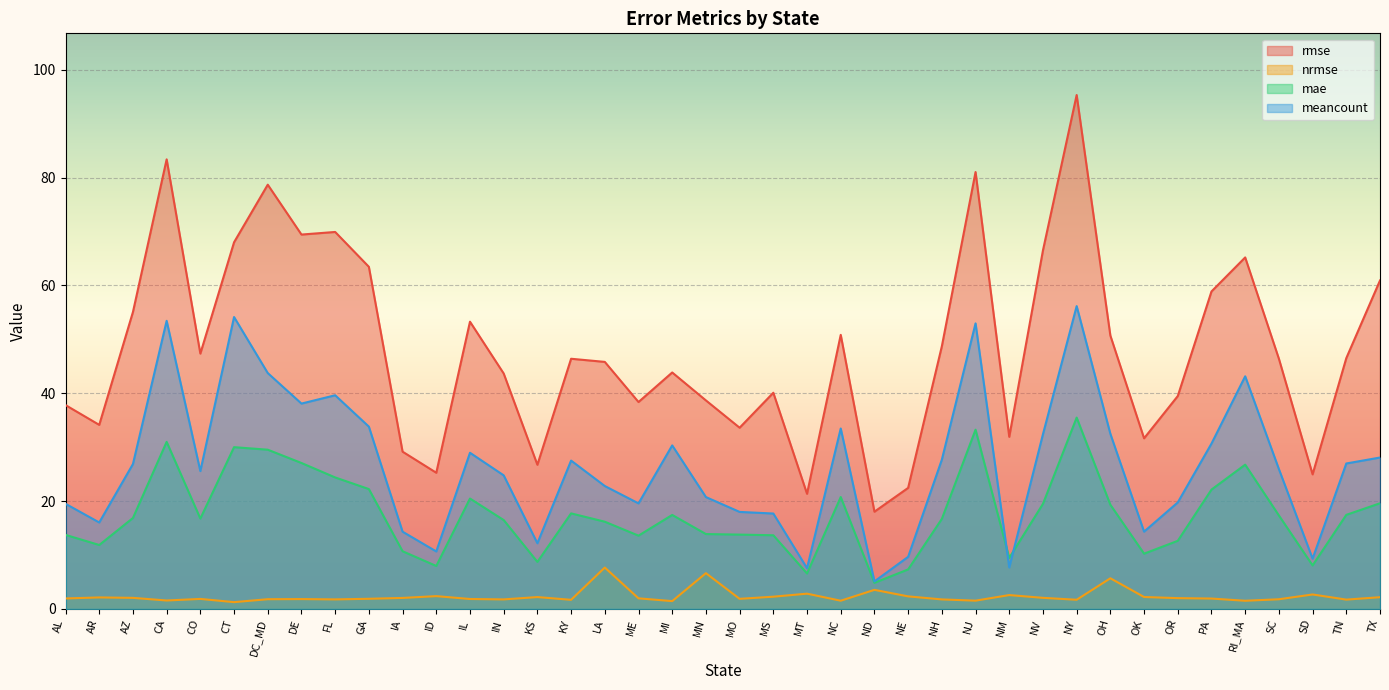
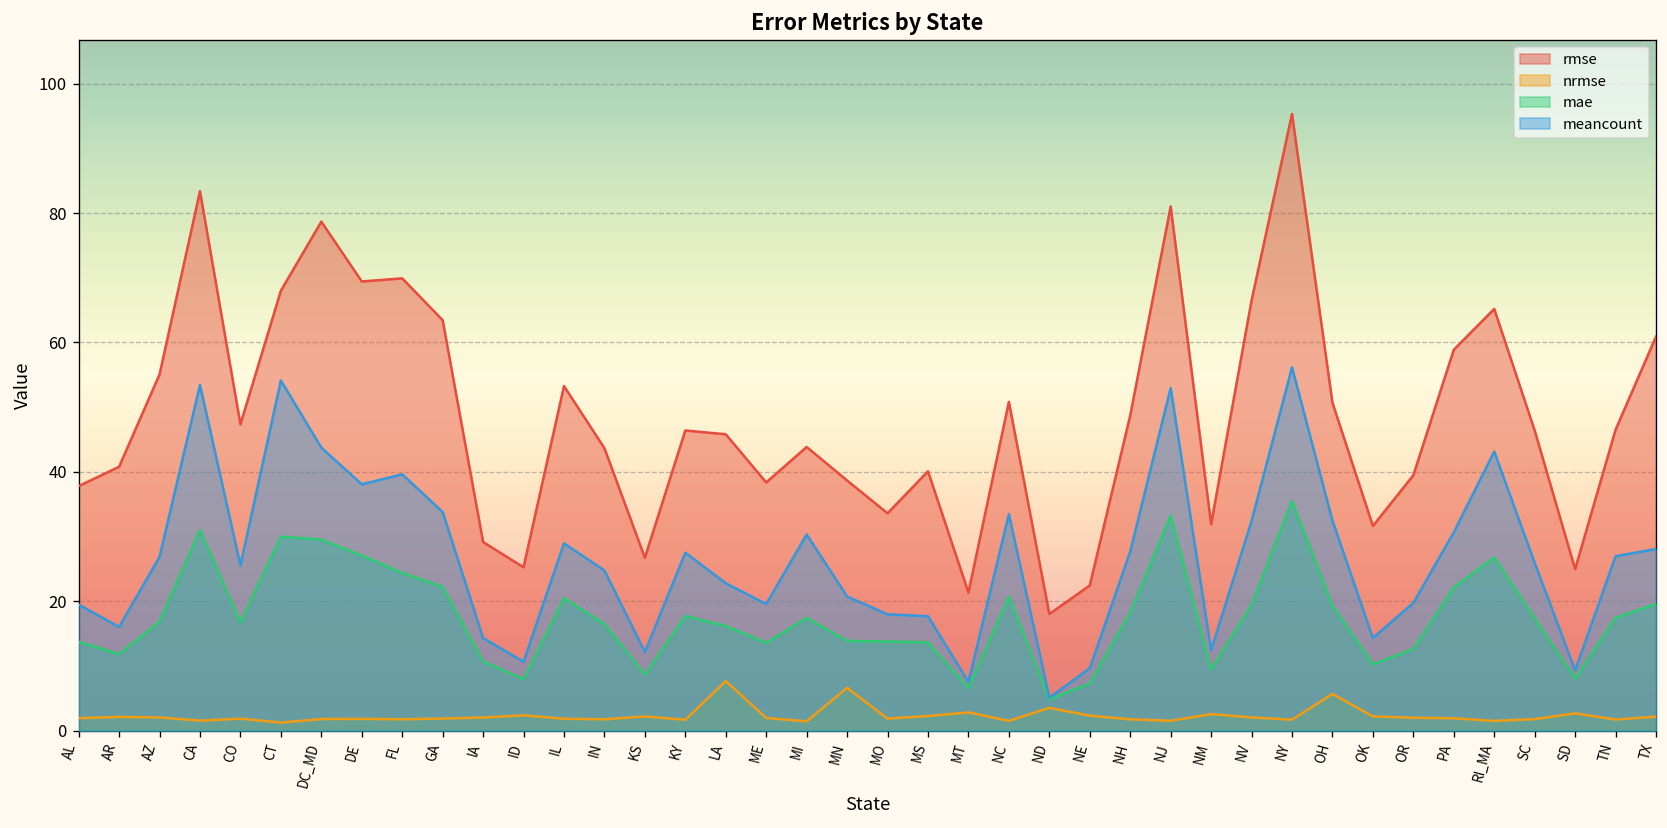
  {
    "rmse": {
      "AL": 38,
-     "AR": 34,
+     "AR": 41,
      "AZ": 55,
      "CA": 83,
      "CO": 47,
      "CT": 68,
      "DC_MD": 79,
      "DE": 69,
      "FL": 70,
      "GA": 63,
      "IA": 29,
      "ID": 25,
      "IL": 53,
      "IN": 44,
      "KS": 27,
      "KY": 46,
      "LA": 46,
      "ME": 38,
      "MI": 44,
      "MN": 39,
      "MO": 34,
      "MS": 40,
      "MT": 21,
      "NC": 51,
      "ND": 18,
      "NE": 22,
      "NH": 49,
      "NJ": 81,
      "NM": 32,
      "NV": 66,
      "NY": 95,
      "OH": 51,
      "OK": 32,
      "OR": 39,
      "PA": 59,
      "RI_MA": 65,
      "SC": 46,
      "SD": 25,
      "TN": 47,
      "TX": 61
    },
    "nrmse": {
      "AL": 2,
      "AR": 2,
      "AZ": 2,
      "CA": 2,
      "CO": 2,
      "CT": 1,
      "DC_MD": 2,
      "DE": 2,
      "FL": 2,
      "GA": 2,
      "IA": 2,
      "ID": 2,
      "IL": 2,
      "IN": 2,
      "KS": 2,
      "KY": 2,
      "LA": 8,
      "ME": 2,
      "MI": 1,
      "MN": 7,
      "MO": 2,
      "MS": 2,
      "MT": 3,
      "NC": 2,
      "ND": 4,
      "NE": 2,
      "NH": 2,
      "NJ": 2,
      "NM": 3,
      "NV": 2,
      "NY": 2,
      "OH": 6,
      "OK": 2,
      "OR": 2,
      "PA": 2,
      "RI_MA": 2,
      "SC": 2,
      "SD": 3,
      "TN": 2,
      "TX": 2
    },
    "mae": {
      "AL": 14,
      "AR": 12,
      "AZ": 17,
      "CA": 31,
      "CO": 17,
      "CT": 30,
      "DC_MD": 30,
      "DE": 27,
      "FL": 24,
      "GA": 22,
      "IA": 11,
      "ID": 8,
      "IL": 20,
      "IN": 16,
      "KS": 9,
      "KY": 18,
      "LA": 16,
      "ME": 14,
      "MI": 17,
      "MN": 14,
      "MO": 14,
      "MS": 14,
      "MT": 7,
      "NC": 21,
      "NE": 7,
-     "NH": 17,
+     "NH": 18,
      "NJ": 33,
      "NM": 9,
      "NV": 19,
      "NY": 35,
      "OH": 19,
      "OK": 10,
      "OR": 13,
      "PA": 22,
      "RI_MA": 27,
      "SC": 17,
      "SD": 8,
      "TN": 17,
      "TX": 20
    },
    "meancount": {
      "AL": 19,
      "AR": 16,
      "AZ": 27,
      "CA": 53,
      "CO": 26,
      "CT": 54,
      "DC_MD": 44,
      "DE": 38,
      "FL": 40,
      "GA": 34,
      "IA": 14,
      "ID": 11,
      "IL": 29,
      "IN": 25,
      "KS": 12,
      "KY": 28,
      "LA": 23,
      "ME": 20,
      "MI": 30,
      "MN": 21,
      "MO": 18,
      "MS": 18,
      "MT": 8,
      "NC": 33,
      "NE": 10,
      "NH": 28,
      "NJ": 53,
-     "NM": 8,
+     "NM": 12,
      "NV": 32,
      "NY": 56,
      "OH": 32,
      "OK": 14,
      "OR": 20,
      "PA": 31,
      "RI_MA": 43,
      "SC": 26,
      "SD": 9,
      "TN": 27,
      "TX": 28
    }
  }
